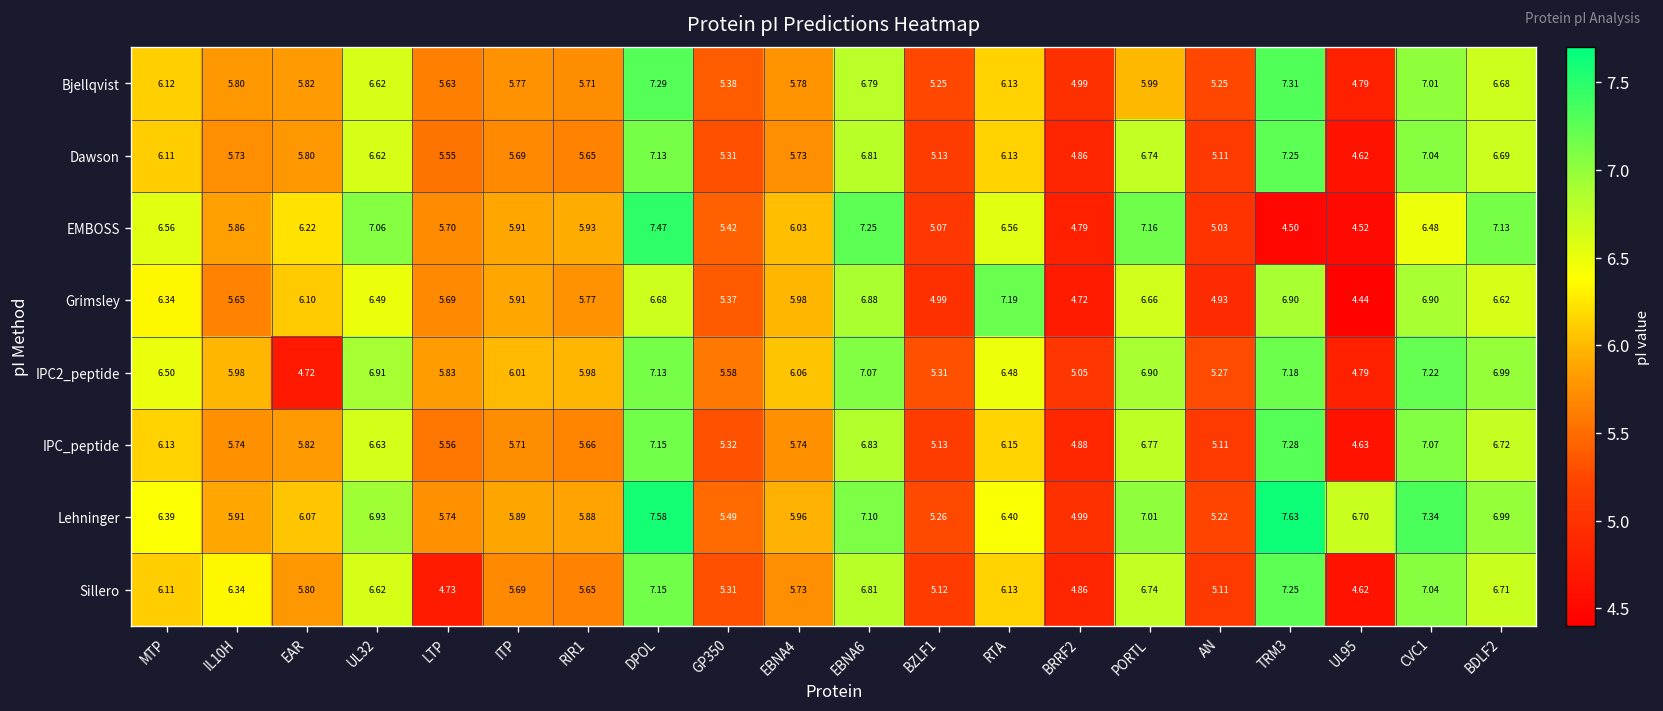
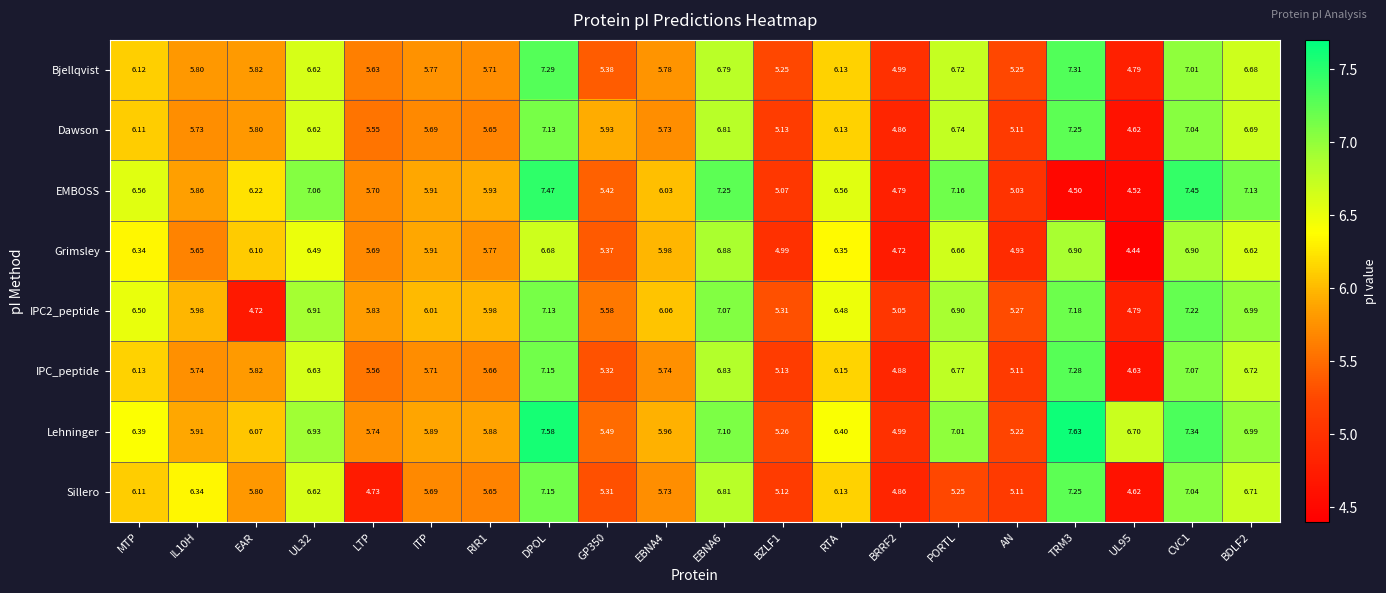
  {
    "Bjellqvist": {
      "MTP": 6.12,
      "IL10H": 5.80,
      "EAR": 5.82,
      "UL32": 6.62,
      "LTP": 5.63,
      "ITP": 5.77,
      "RIR1": 5.71,
      "DPOL": 7.29,
      "GP350": 5.38,
      "EBNA4": 5.78,
      "EBNA6": 6.79,
      "BZLF1": 5.25,
      "RTA": 6.13,
      "BRRF2": 4.99,
-     "PORTL": 5.99,
+     "PORTL": 6.72,
      "AN": 5.25,
      "TRM3": 7.31,
      "UL95": 4.79,
      "CVC1": 7.01,
      "BDLF2": 6.68
    },
    "Dawson": {
      "MTP": 6.11,
      "IL10H": 5.73,
      "EAR": 5.80,
      "UL32": 6.62,
      "LTP": 5.55,
      "ITP": 5.69,
      "RIR1": 5.65,
      "DPOL": 7.13,
-     "GP350": 5.31,
+     "GP350": 5.93,
      "EBNA4": 5.73,
      "EBNA6": 6.81,
      "BZLF1": 5.13,
      "RTA": 6.13,
      "BRRF2": 4.86,
      "PORTL": 6.74,
      "AN": 5.11,
      "TRM3": 7.25,
      "UL95": 4.62,
      "CVC1": 7.04,
      "BDLF2": 6.69
    },
    "EMBOSS": {
      "MTP": 6.56,
      "IL10H": 5.86,
      "EAR": 6.22,
      "UL32": 7.06,
      "LTP": 5.70,
      "ITP": 5.91,
      "RIR1": 5.93,
      "DPOL": 7.47,
      "GP350": 5.42,
      "EBNA4": 6.03,
      "EBNA6": 7.25,
      "BZLF1": 5.07,
      "RTA": 6.56,
      "BRRF2": 4.79,
      "PORTL": 7.16,
      "AN": 5.03,
      "TRM3": 4.50,
      "UL95": 4.52,
-     "CVC1": 6.48,
+     "CVC1": 7.45,
      "BDLF2": 7.13
    },
    "Grimsley": {
      "MTP": 6.34,
      "IL10H": 5.65,
      "EAR": 6.10,
      "UL32": 6.49,
      "LTP": 5.69,
      "ITP": 5.91,
      "RIR1": 5.77,
      "DPOL": 6.68,
      "GP350": 5.37,
      "EBNA4": 5.98,
      "EBNA6": 6.88,
      "BZLF1": 4.99,
-     "RTA": 7.19,
+     "RTA": 6.35,
      "BRRF2": 4.72,
      "PORTL": 6.66,
      "AN": 4.93,
      "TRM3": 6.90,
      "UL95": 4.44,
      "CVC1": 6.90,
      "BDLF2": 6.62
    },
    "IPC2_peptide": {
      "MTP": 6.50,
      "IL10H": 5.98,
      "EAR": 4.72,
      "UL32": 6.91,
      "LTP": 5.83,
      "ITP": 6.01,
      "RIR1": 5.98,
      "DPOL": 7.13,
      "GP350": 5.58,
      "EBNA4": 6.06,
      "EBNA6": 7.07,
      "BZLF1": 5.31,
      "RTA": 6.48,
      "BRRF2": 5.05,
      "PORTL": 6.90,
      "AN": 5.27,
      "TRM3": 7.18,
      "UL95": 4.79,
      "CVC1": 7.22,
      "BDLF2": 6.99
    },
    "IPC_peptide": {
      "MTP": 6.13,
      "IL10H": 5.74,
      "EAR": 5.82,
      "UL32": 6.63,
      "LTP": 5.56,
      "ITP": 5.71,
      "RIR1": 5.66,
      "DPOL": 7.15,
      "GP350": 5.32,
      "EBNA4": 5.74,
      "EBNA6": 6.83,
      "BZLF1": 5.13,
      "RTA": 6.15,
      "BRRF2": 4.88,
      "PORTL": 6.77,
      "AN": 5.11,
      "TRM3": 7.28,
      "UL95": 4.63,
      "CVC1": 7.07,
      "BDLF2": 6.72
    },
    "Lehninger": {
      "MTP": 6.39,
      "IL10H": 5.91,
      "EAR": 6.07,
      "UL32": 6.93,
      "LTP": 5.74,
      "ITP": 5.89,
      "RIR1": 5.88,
      "DPOL": 7.58,
      "GP350": 5.49,
      "EBNA4": 5.96,
      "EBNA6": 7.10,
      "BZLF1": 5.26,
      "RTA": 6.40,
      "BRRF2": 4.99,
      "PORTL": 7.01,
      "AN": 5.22,
      "TRM3": 7.63,
      "UL95": 6.70,
      "CVC1": 7.34,
      "BDLF2": 6.99
    },
    "Sillero": {
      "MTP": 6.11,
      "IL10H": 6.34,
      "EAR": 5.80,
      "UL32": 6.62,
      "LTP": 4.73,
      "ITP": 5.69,
      "RIR1": 5.65,
      "DPOL": 7.15,
      "GP350": 5.31,
      "EBNA4": 5.73,
      "EBNA6": 6.81,
      "BZLF1": 5.12,
      "RTA": 6.13,
      "BRRF2": 4.86,
-     "PORTL": 6.74,
+     "PORTL": 5.25,
      "AN": 5.11,
      "TRM3": 7.25,
      "UL95": 4.62,
      "CVC1": 7.04,
      "BDLF2": 6.71
    }
  }
